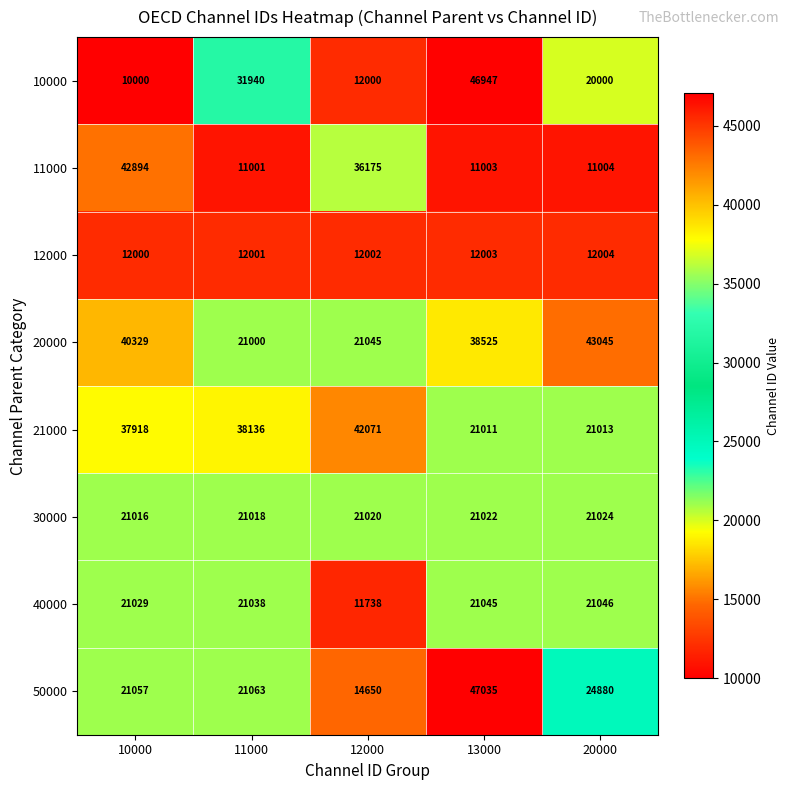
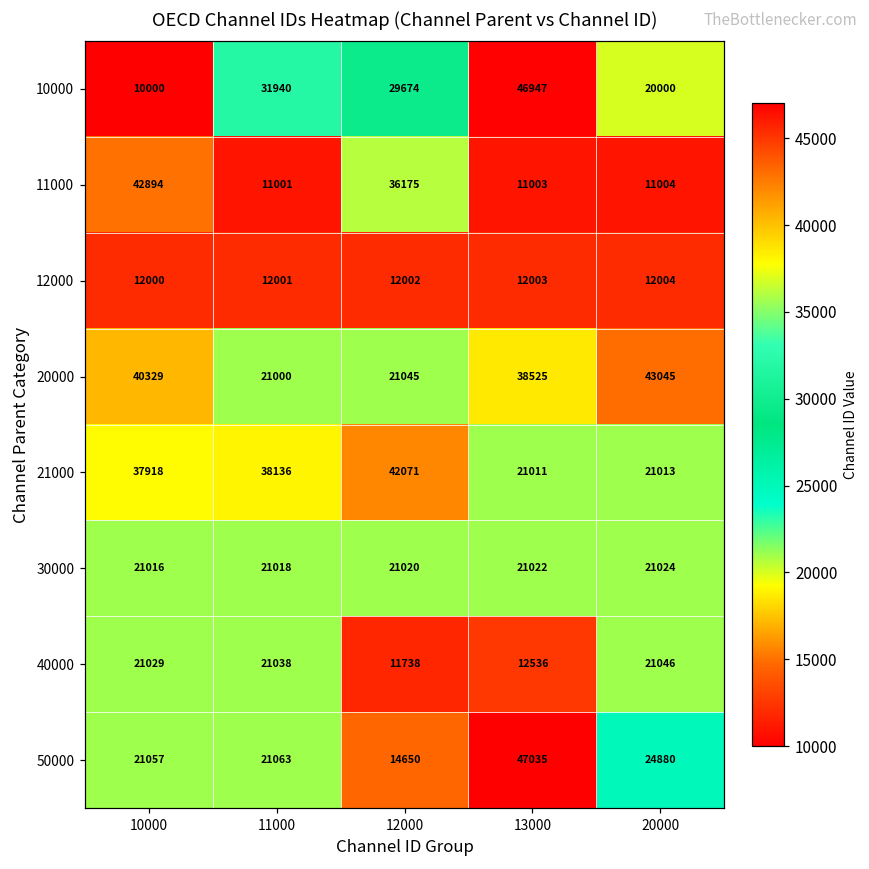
  {
    "10000": {
      "10000": 10000,
      "11000": 31940,
-     "12000": 12000,
+     "12000": 29674,
      "13000": 46947,
      "20000": 20000
    },
    "11000": {
      "10000": 42894,
      "11000": 11001,
      "12000": 36175,
      "13000": 11003,
      "20000": 11004
    },
    "12000": {
      "10000": 12000,
      "11000": 12001,
      "12000": 12002,
      "13000": 12003,
      "20000": 12004
    },
    "20000": {
      "10000": 40329,
      "11000": 21000,
      "12000": 21045,
      "13000": 38525,
      "20000": 43045
    },
    "21000": {
      "10000": 37918,
      "11000": 38136,
      "12000": 42071,
      "13000": 21011,
      "20000": 21013
    },
    "30000": {
      "10000": 21016,
      "11000": 21018,
      "12000": 21020,
      "13000": 21022,
      "20000": 21024
    },
    "40000": {
      "10000": 21029,
      "11000": 21038,
      "12000": 11738,
-     "13000": 21045,
+     "13000": 12536,
      "20000": 21046
    },
    "50000": {
      "10000": 21057,
      "11000": 21063,
      "12000": 14650,
      "13000": 47035,
      "20000": 24880
    }
  }
